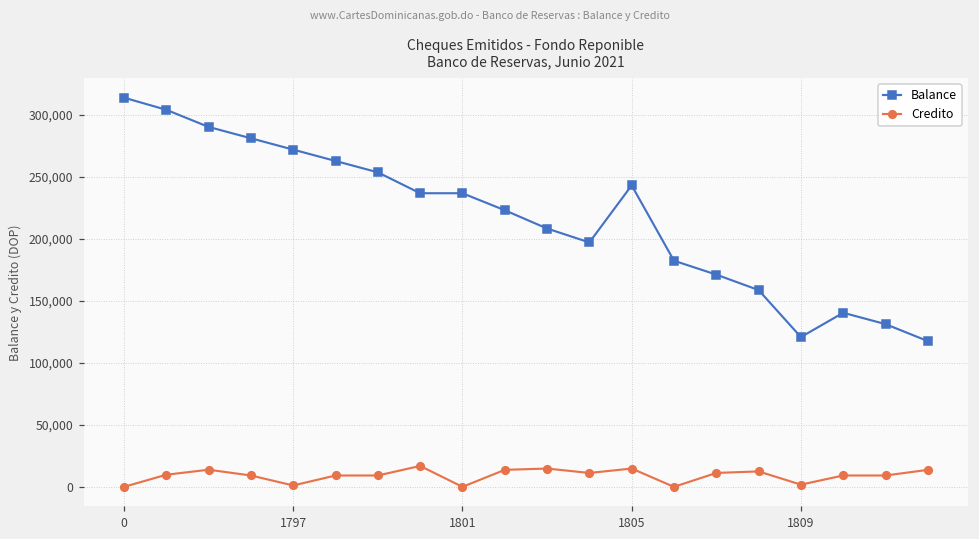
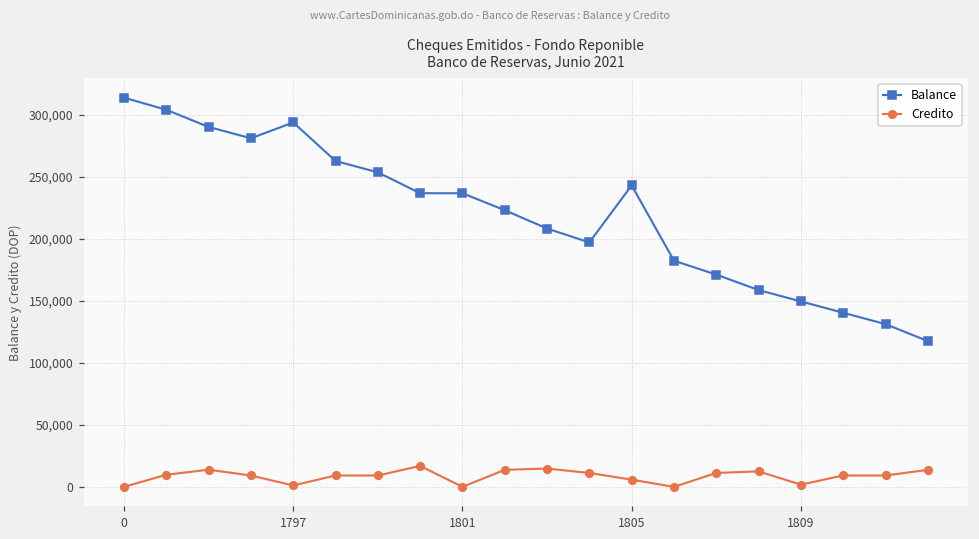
  {
    "Balance": {
      "0": "314,000",
-     "1797": "272,000",
+     "1797": "294,000",
      "1801": "237,000",
      "1805": "243,000",
-     "1809": "121,000"
+     "1809": "149,000"
    },
    "Credito": {
      "0": "0",
      "1797": "1,000",
      "1801": "0",
-     "1805": "15,000",
+     "1805": "6,000",
      "1809": "2,000"
    }
  }
